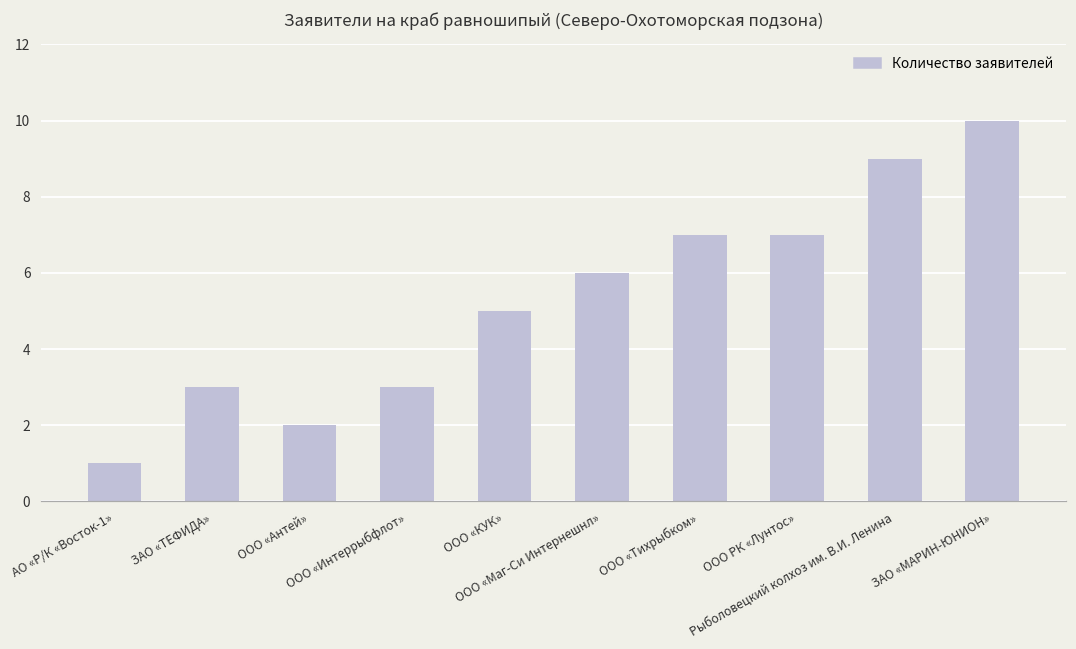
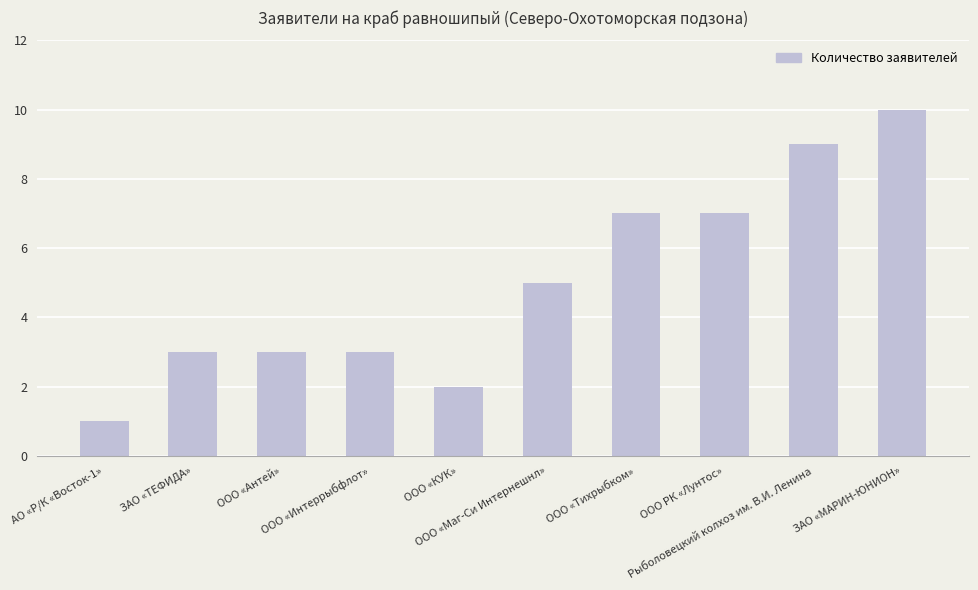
  {
    "АО «Р/К «Восток-1»": 1,
    "ЗАО «ТЕФИДА»": 3,
-   "ООО «Антей»": 2,
+   "ООО «Антей»": 3,
    "ООО «Интеррыбфлот»": 3,
-   "ООО «КУК»": 5,
-   "ООО «Маг-Си Интернешнл»": 6,
+   "ООО «КУК»": 2,
+   "ООО «Маг-Си Интернешнл»": 5,
    "ООО «Тихрыбком»": 7,
    "ООО РК «Лунтос»": 7,
    "Рыболовецкий колхоз им. В.И. Ленина": 9,
    "ЗАО «МАРИН-ЮНИОН»": 10
  }
